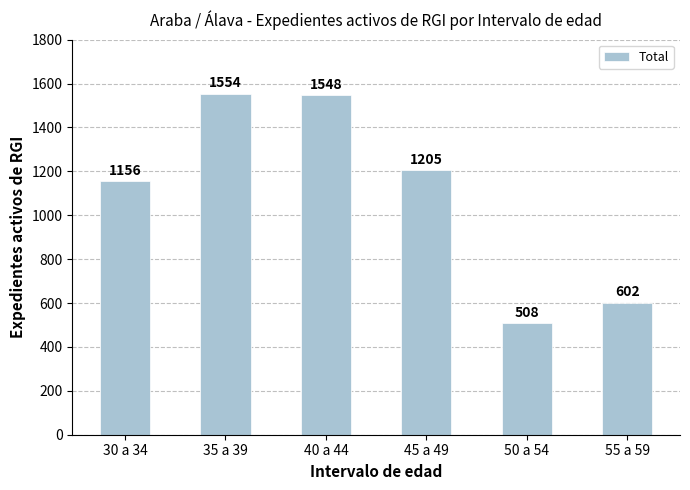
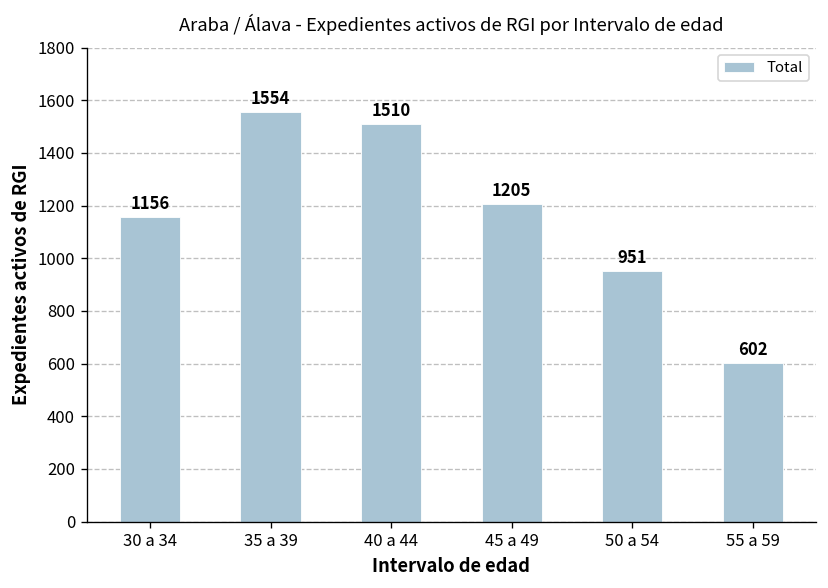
  {
    "30 a 34": 1156,
    "35 a 39": 1554,
-   "40 a 44": 1548,
+   "40 a 44": 1510,
    "45 a 49": 1205,
-   "50 a 54": 508,
+   "50 a 54": 951,
    "55 a 59": 602
  }
